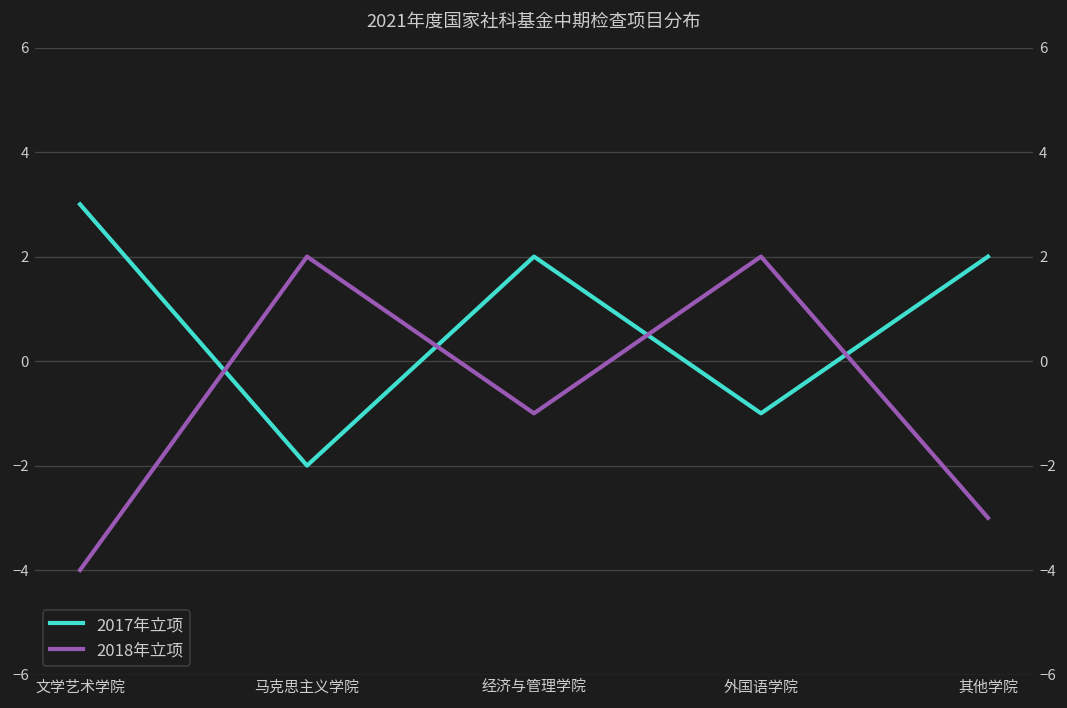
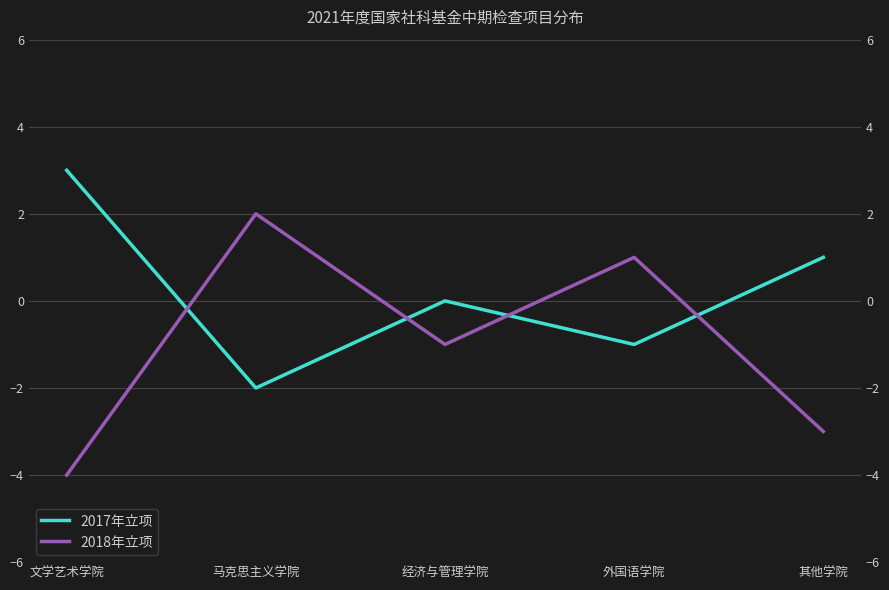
  {
    "2017年立项": {
      "文学艺术学院": 3,
      "马克思主义学院": -2,
-     "经济与管理学院": 2,
+     "经济与管理学院": 0,
      "外国语学院": -1,
-     "其他学院": 2
+     "其他学院": 1
    },
    "2018年立项": {
      "文学艺术学院": -4,
      "马克思主义学院": 2,
      "经济与管理学院": -1,
-     "外国语学院": 2,
+     "外国语学院": 1,
      "其他学院": -3
    }
  }
